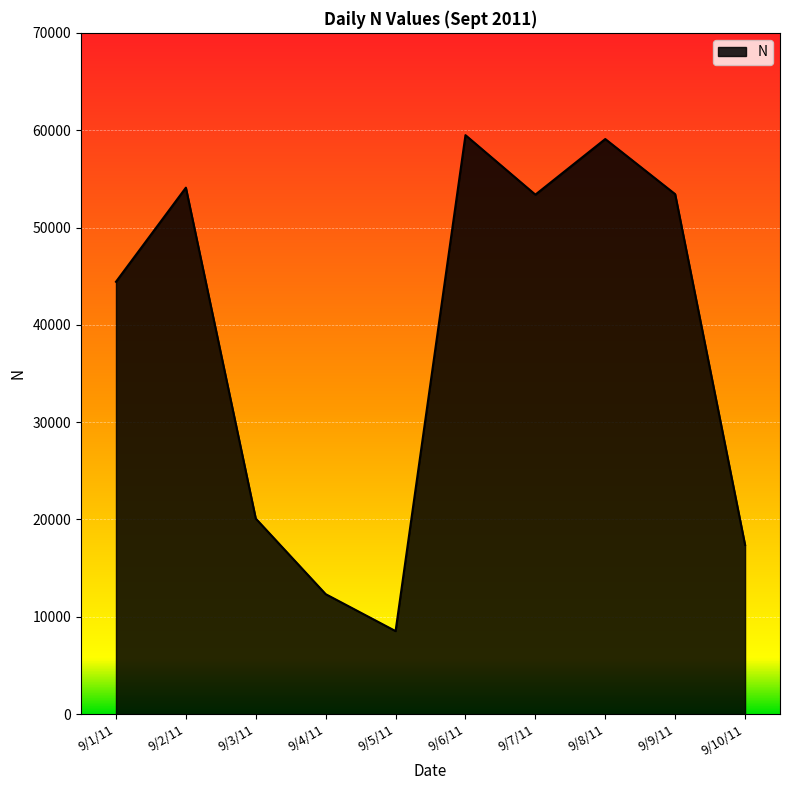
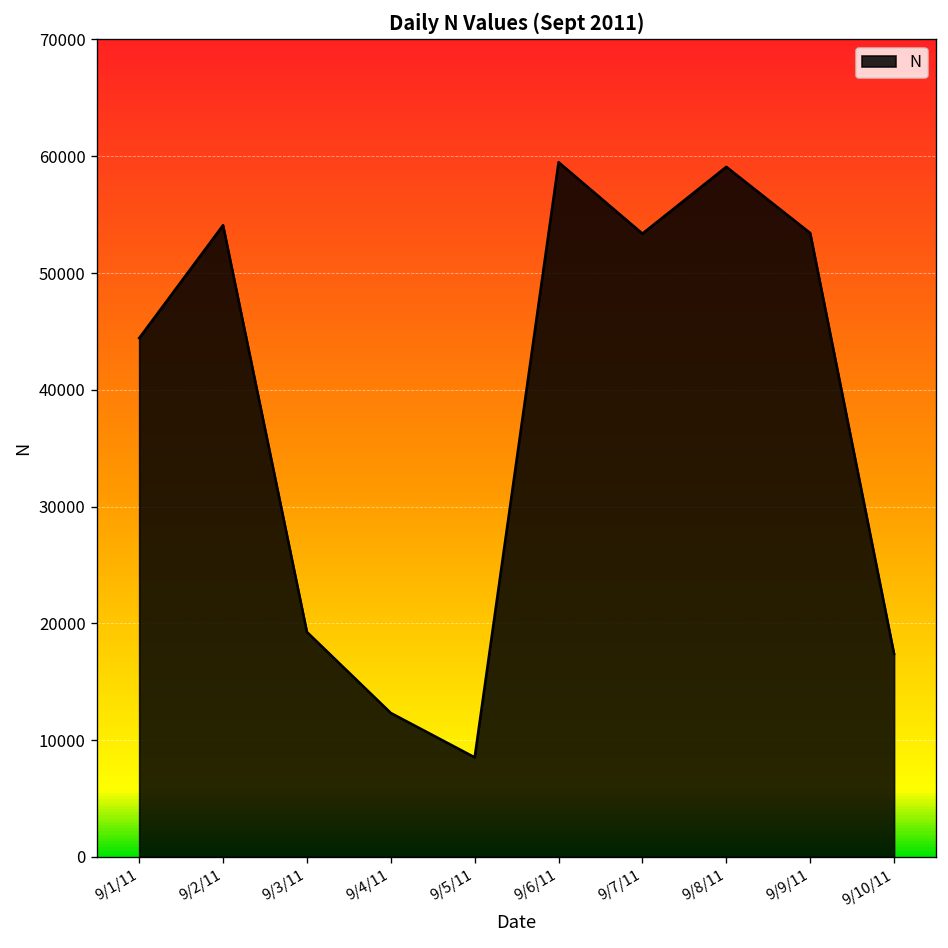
  {
    "9/1/11": 44000,
    "9/2/11": 54000,
-   "9/3/11": 20000,
+   "9/3/11": 19000,
    "9/4/11": 12000,
    "9/5/11": 9000,
    "9/6/11": 59000,
    "9/7/11": 53000,
    "9/8/11": 59000,
    "9/9/11": 53000,
    "9/10/11": 17000
  }
